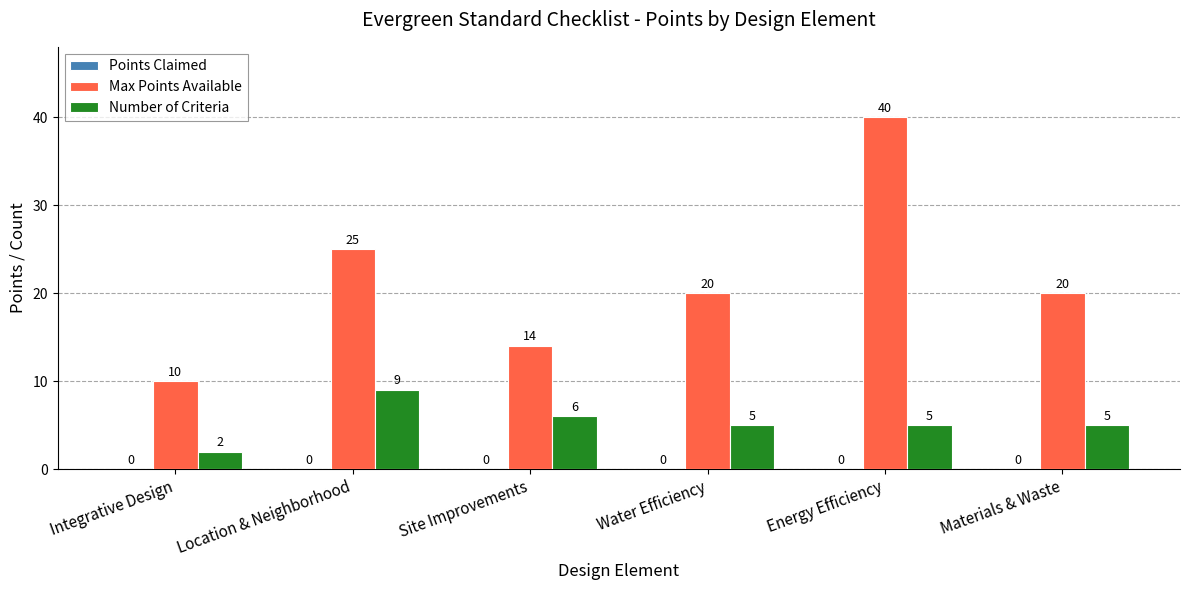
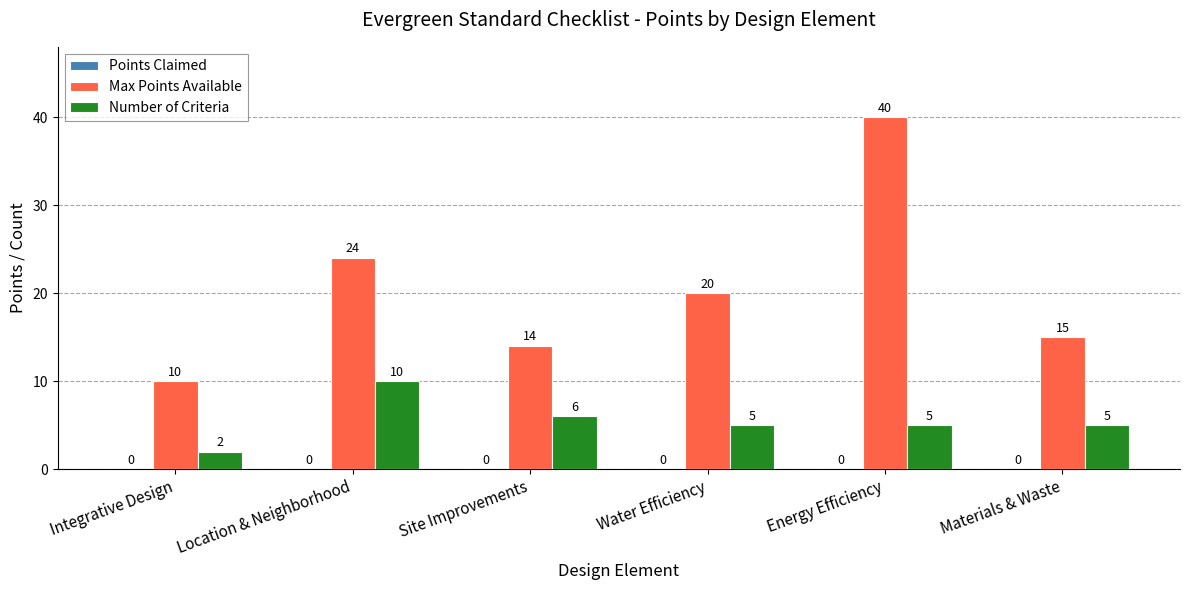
  {
    "Points Claimed": {
      "Integrative Design": 0,
      "Location & Neighborhood": 0,
      "Site Improvements": 0,
      "Water Efficiency": 0,
      "Energy Efficiency": 0,
      "Materials & Waste": 0
    },
    "Max Points Available": {
      "Integrative Design": 10,
-     "Location & Neighborhood": 25,
+     "Location & Neighborhood": 24,
      "Site Improvements": 14,
      "Water Efficiency": 20,
      "Energy Efficiency": 40,
-     "Materials & Waste": 20
+     "Materials & Waste": 15
    },
    "Number of Criteria": {
      "Integrative Design": 2,
-     "Location & Neighborhood": 9,
+     "Location & Neighborhood": 10,
      "Site Improvements": 6,
      "Water Efficiency": 5,
      "Energy Efficiency": 5,
      "Materials & Waste": 5
    }
  }
